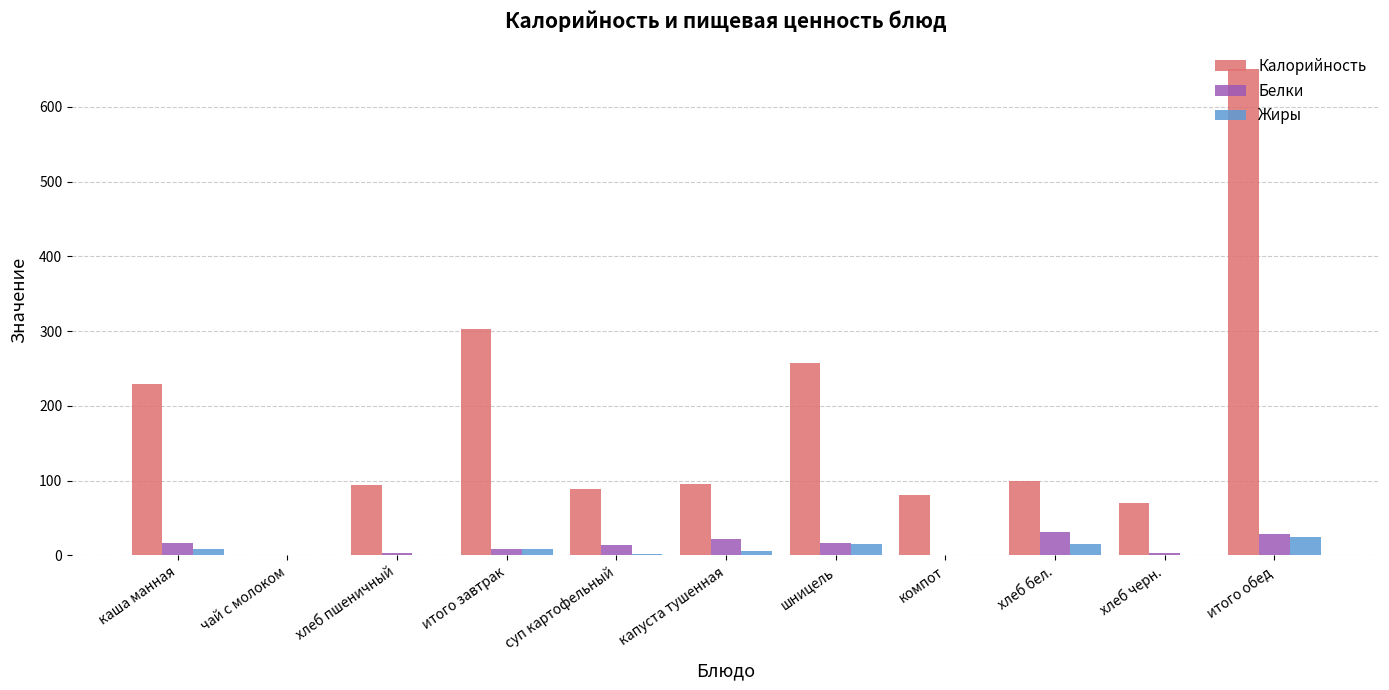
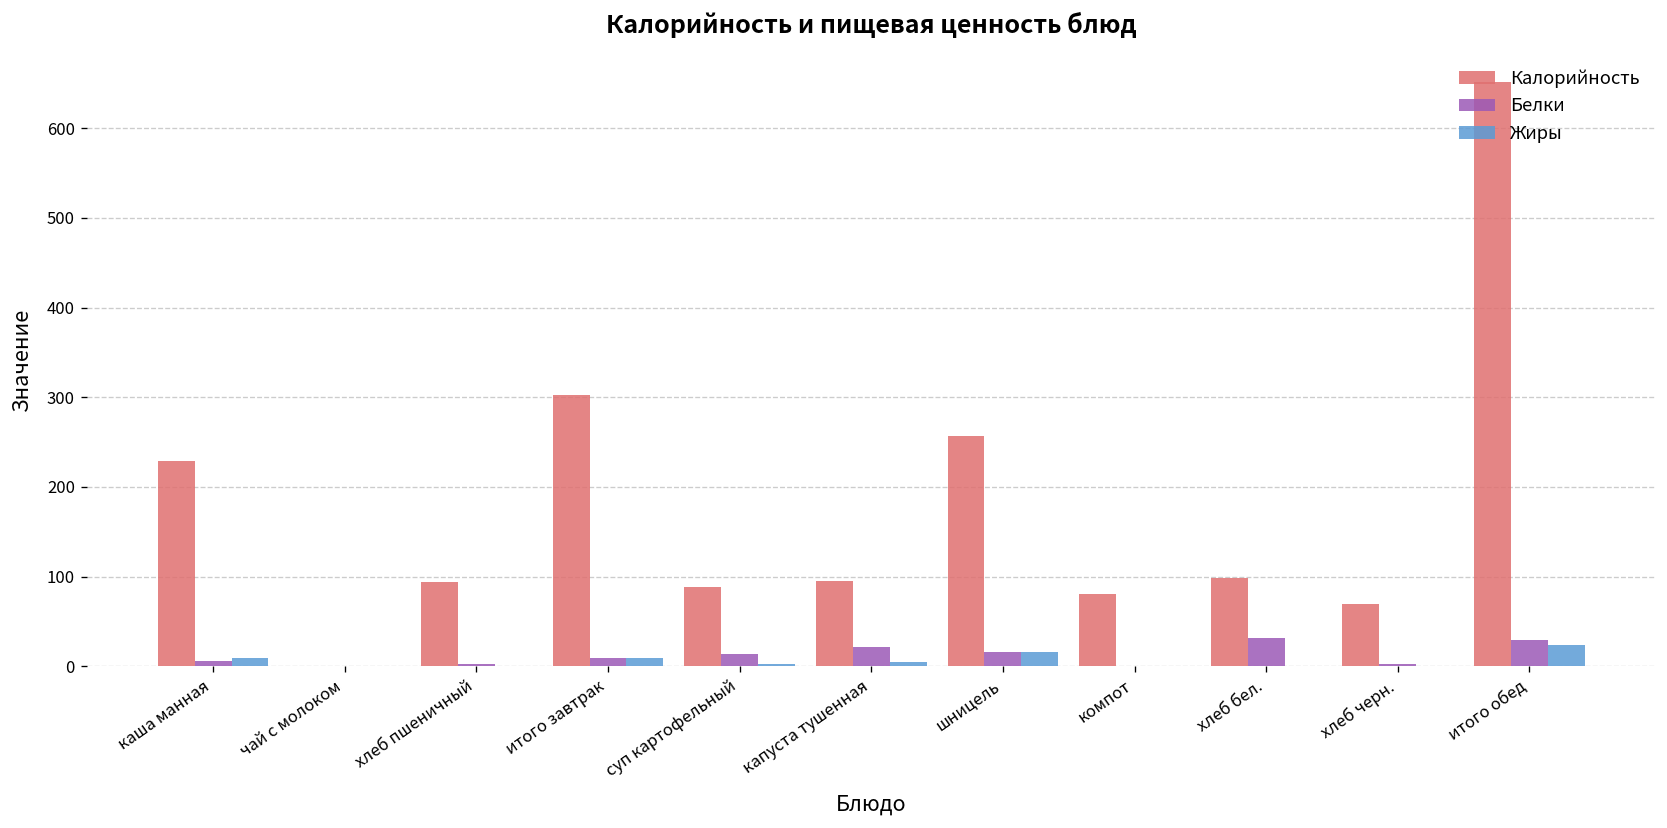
  {
    "Калорийность": {
      "каша манная": 230,
      "хлеб пшеничный": 90,
      "итого завтрак": 300,
      "суп картофельный": 90,
      "капуста тушенная": 100,
      "шницель": 260,
      "компот": 80,
      "хлеб бел.": 100,
      "хлеб черн.": 70,
      "итого обед": 650
    },
    "Белки": {
-     "каша манная": 20,
+     "каша манная": 10,
      "чай с молоком": 0,
      "итого завтрак": 10,
      "суп картофельный": 10,
      "капуста тушенная": 20,
      "шницель": 20,
      "хлеб бел.": 30,
      "итого обед": 30
    },
    "Жиры": {
      "каша манная": 10,
      "чай с молоком": 0,
      "итого завтрак": 10,
      "капуста тушенная": 10,
      "шницель": 20,
-     "хлеб бел.": 20,
+     "хлеб бел.": 0,
      "итого обед": 20
    }
  }
